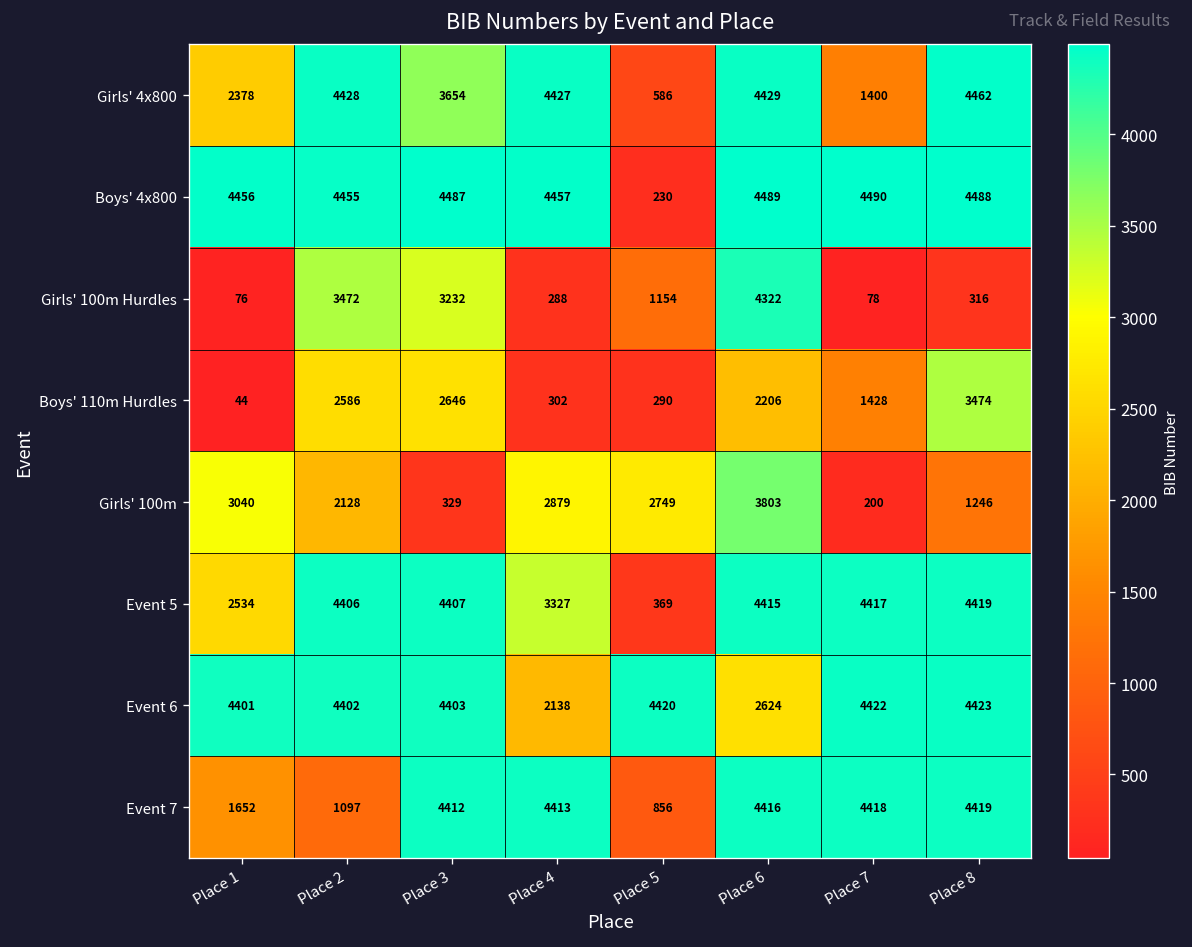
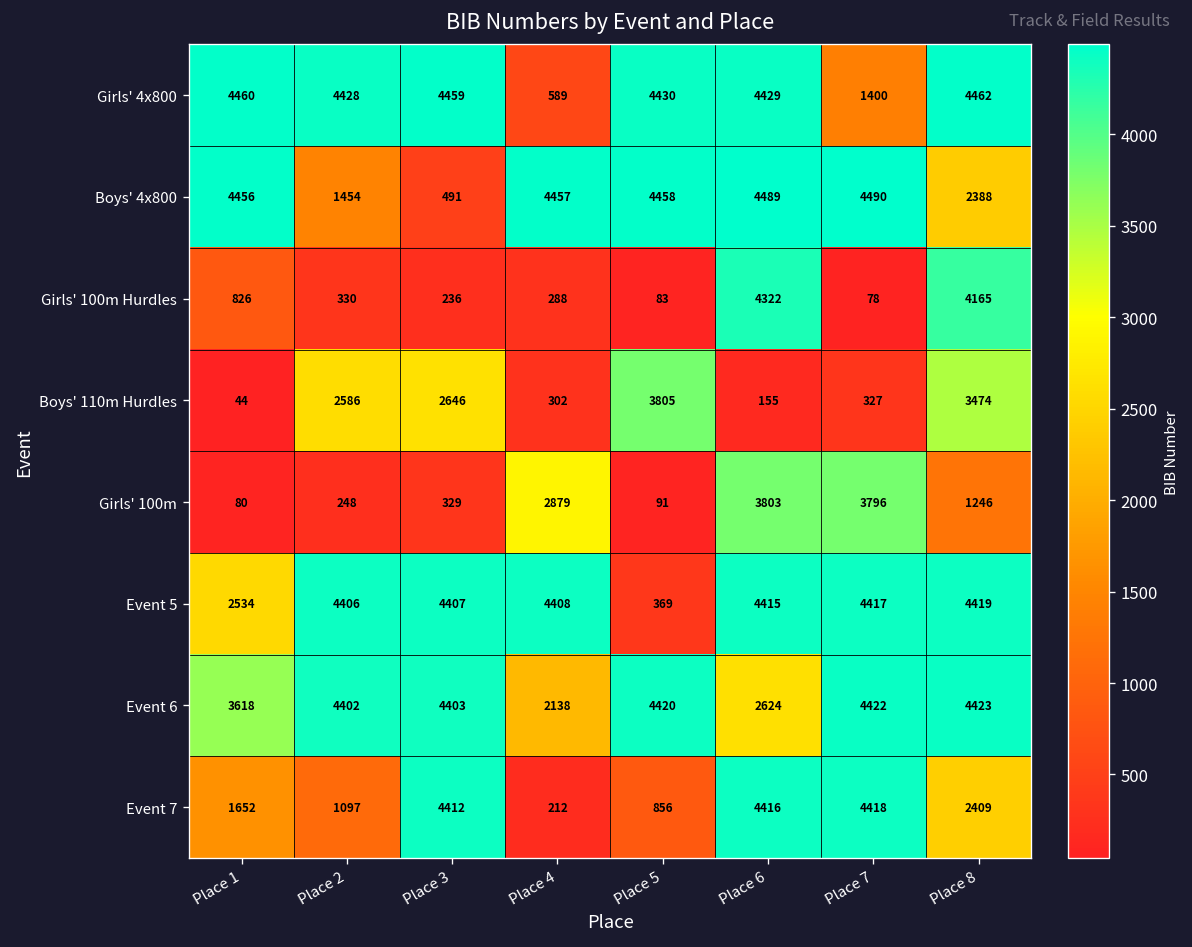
  {
    "Girls' 4x800": {
-     "Place 1": 2378,
+     "Place 1": 4460,
      "Place 2": 4428,
-     "Place 3": 3654,
-     "Place 4": 4427,
-     "Place 5": 586,
+     "Place 3": 4459,
+     "Place 4": 589,
+     "Place 5": 4430,
      "Place 6": 4429,
      "Place 7": 1400,
      "Place 8": 4462
    },
    "Boys' 4x800": {
      "Place 1": 4456,
-     "Place 2": 4455,
-     "Place 3": 4487,
+     "Place 2": 1454,
+     "Place 3": 491,
      "Place 4": 4457,
-     "Place 5": 230,
+     "Place 5": 4458,
      "Place 6": 4489,
      "Place 7": 4490,
-     "Place 8": 4488
+     "Place 8": 2388
    },
    "Girls' 100m Hurdles": {
-     "Place 1": 76,
-     "Place 2": 3472,
-     "Place 3": 3232,
+     "Place 1": 826,
+     "Place 2": 330,
+     "Place 3": 236,
      "Place 4": 288,
-     "Place 5": 1154,
+     "Place 5": 83,
      "Place 6": 4322,
      "Place 7": 78,
-     "Place 8": 316
+     "Place 8": 4165
    },
    "Boys' 110m Hurdles": {
      "Place 1": 44,
      "Place 2": 2586,
      "Place 3": 2646,
      "Place 4": 302,
-     "Place 5": 290,
-     "Place 6": 2206,
-     "Place 7": 1428,
+     "Place 5": 3805,
+     "Place 6": 155,
+     "Place 7": 327,
      "Place 8": 3474
    },
    "Girls' 100m": {
-     "Place 1": 3040,
-     "Place 2": 2128,
+     "Place 1": 80,
+     "Place 2": 248,
      "Place 3": 329,
      "Place 4": 2879,
-     "Place 5": 2749,
+     "Place 5": 91,
      "Place 6": 3803,
-     "Place 7": 200,
+     "Place 7": 3796,
      "Place 8": 1246
    },
    "Event 5": {
      "Place 1": 2534,
      "Place 2": 4406,
      "Place 3": 4407,
-     "Place 4": 3327,
+     "Place 4": 4408,
      "Place 5": 369,
      "Place 6": 4415,
      "Place 7": 4417,
      "Place 8": 4419
    },
    "Event 6": {
-     "Place 1": 4401,
+     "Place 1": 3618,
      "Place 2": 4402,
      "Place 3": 4403,
      "Place 4": 2138,
      "Place 5": 4420,
      "Place 6": 2624,
      "Place 7": 4422,
      "Place 8": 4423
    },
    "Event 7": {
      "Place 1": 1652,
      "Place 2": 1097,
      "Place 3": 4412,
-     "Place 4": 4413,
+     "Place 4": 212,
      "Place 5": 856,
      "Place 6": 4416,
      "Place 7": 4418,
-     "Place 8": 4419
+     "Place 8": 2409
    }
  }
